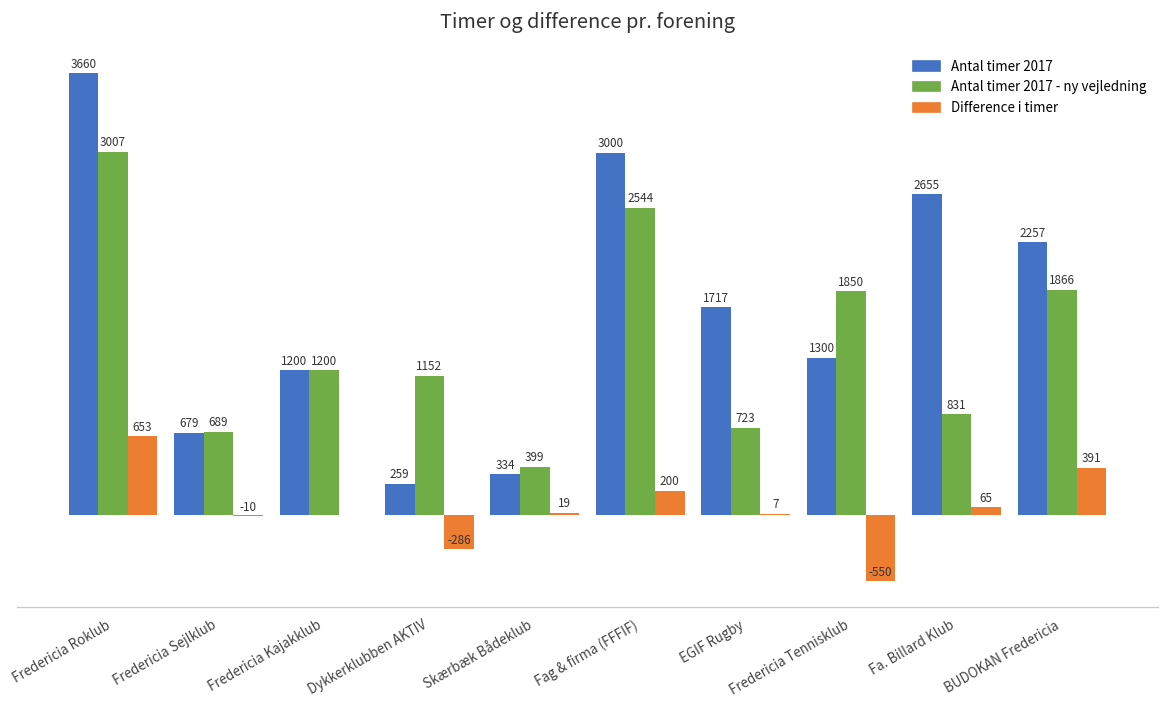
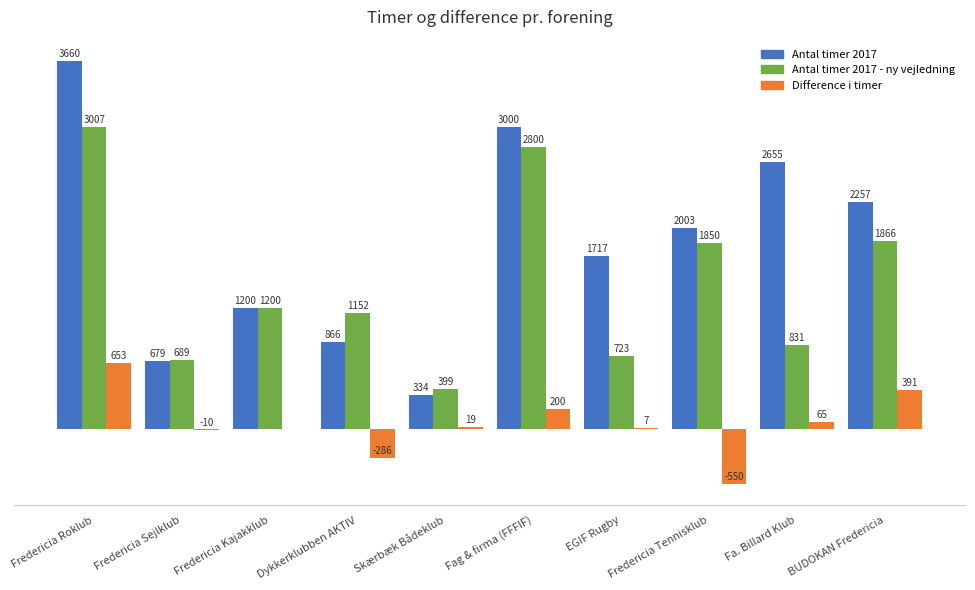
  {
    "Antal timer 2017": {
      "Fredericia Roklub": 3660,
      "Fredericia Sejlklub": 679,
      "Fredericia Kajakklub": 1200,
-     "Dykkerklubben AKTIV": 259,
+     "Dykkerklubben AKTIV": 866,
      "Skærbæk Bådeklub": 334,
      "Fag & firma (FFFIF)": 3000,
-     "Fredericia Tennisklub": 1300,
+     "Fredericia Tennisklub": 2003,
      "Fa. Billard Klub": 2655,
      "BUDOKAN Fredericia": 2257
    },
    "Antal timer 2017 - ny vejledning": {
      "Fredericia Roklub": 3007,
      "Fredericia Sejlklub": 689,
      "Fredericia Kajakklub": 1200,
      "Dykkerklubben AKTIV": 1152,
      "Skærbæk Bådeklub": 399,
-     "Fag & firma (FFFIF)": 2544,
+     "Fag & firma (FFFIF)": 2800,
      "EGIF Rugby": 723,
      "Fredericia Tennisklub": 1850,
      "Fa. Billard Klub": 831,
      "BUDOKAN Fredericia": 1866
    },
    "Difference i timer": {
      "Fredericia Roklub": 653,
      "Fredericia Sejlklub": -10,
      "Dykkerklubben AKTIV": -286,
      "Skærbæk Bådeklub": 19,
      "Fag & firma (FFFIF)": 200,
      "EGIF Rugby": 7,
      "Fredericia Tennisklub": -550,
      "Fa. Billard Klub": 65,
      "BUDOKAN Fredericia": 391
    }
  }
